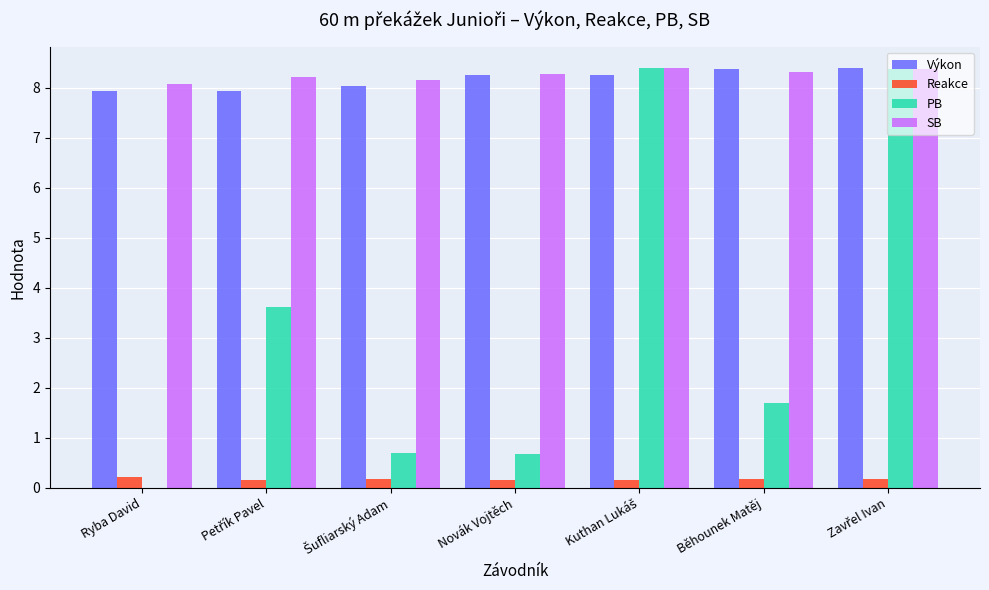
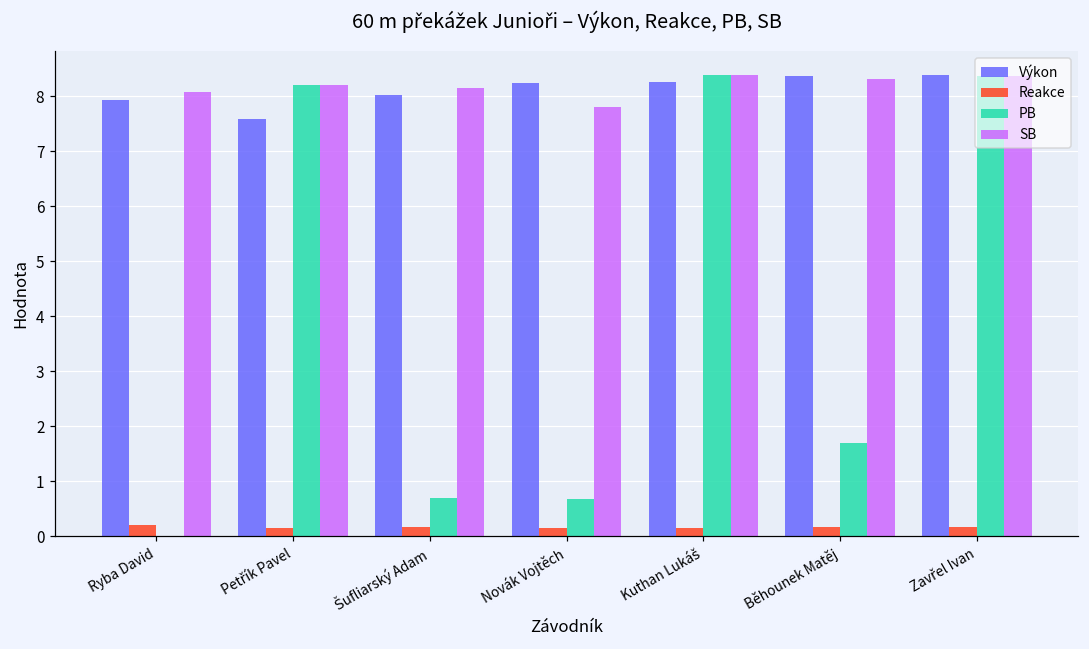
  {
    "Výkon": {
      "Ryba David": 7.9,
-     "Petřík Pavel": 7.9,
+     "Petřík Pavel": 7.6,
      "Šufliarský Adam": 8.0,
      "Novák Vojtěch": 8.3,
      "Kuthan Lukáš": 8.3,
      "Běhounek Matěj": 8.4,
      "Zavřel Ivan": 8.4
    },
    "Reakce": {
      "Ryba David": 0.2,
      "Petřík Pavel": 0.2,
      "Šufliarský Adam": 0.2,
      "Novák Vojtěch": 0.2,
      "Kuthan Lukáš": 0.2,
      "Běhounek Matěj": 0.2,
      "Zavřel Ivan": 0.2
    },
    "PB": {
      "Ryba David": 0.0,
-     "Petřík Pavel": 3.6,
+     "Petřík Pavel": 8.2,
      "Šufliarský Adam": 0.7,
      "Novák Vojtěch": 0.7,
      "Kuthan Lukáš": 8.4,
      "Běhounek Matěj": 1.7
    },
    "SB": {
      "Ryba David": 8.1,
      "Petřík Pavel": 8.2,
      "Šufliarský Adam": 8.2,
-     "Novák Vojtěch": 8.3,
+     "Novák Vojtěch": 7.8,
      "Kuthan Lukáš": 8.4,
      "Běhounek Matěj": 8.3
    }
  }
